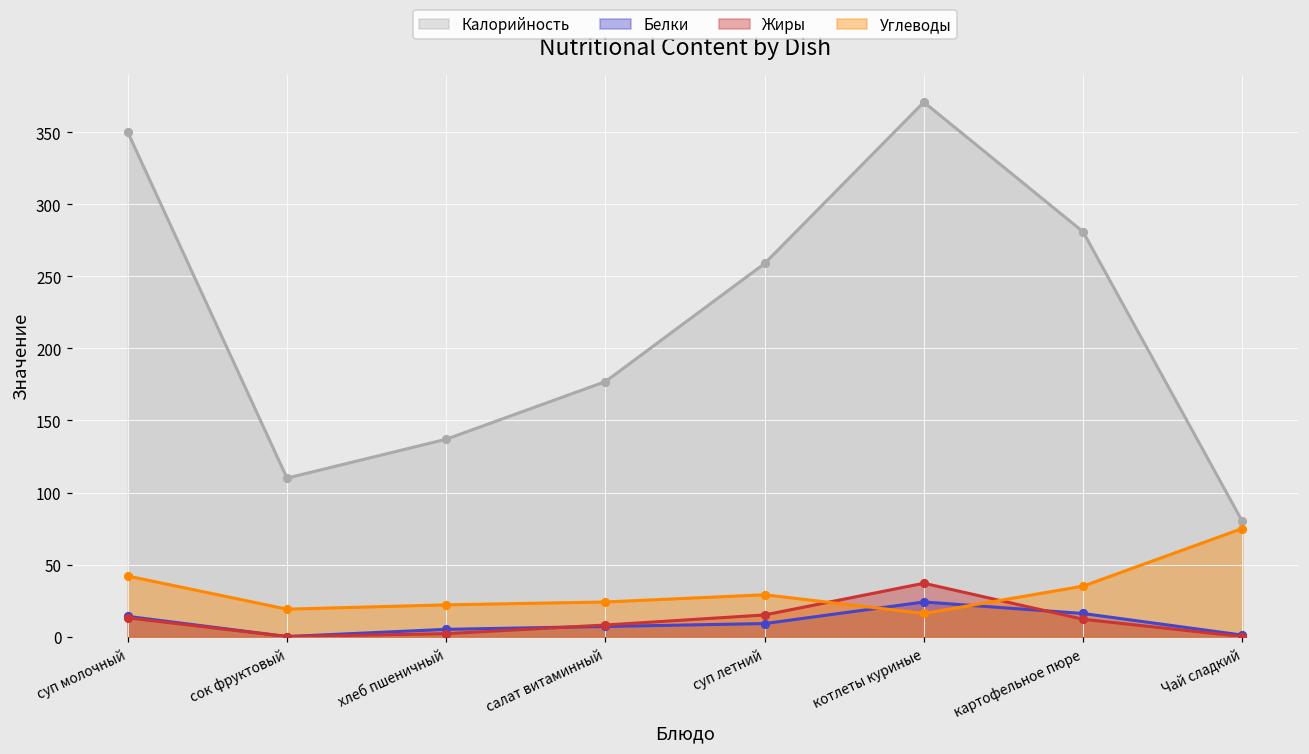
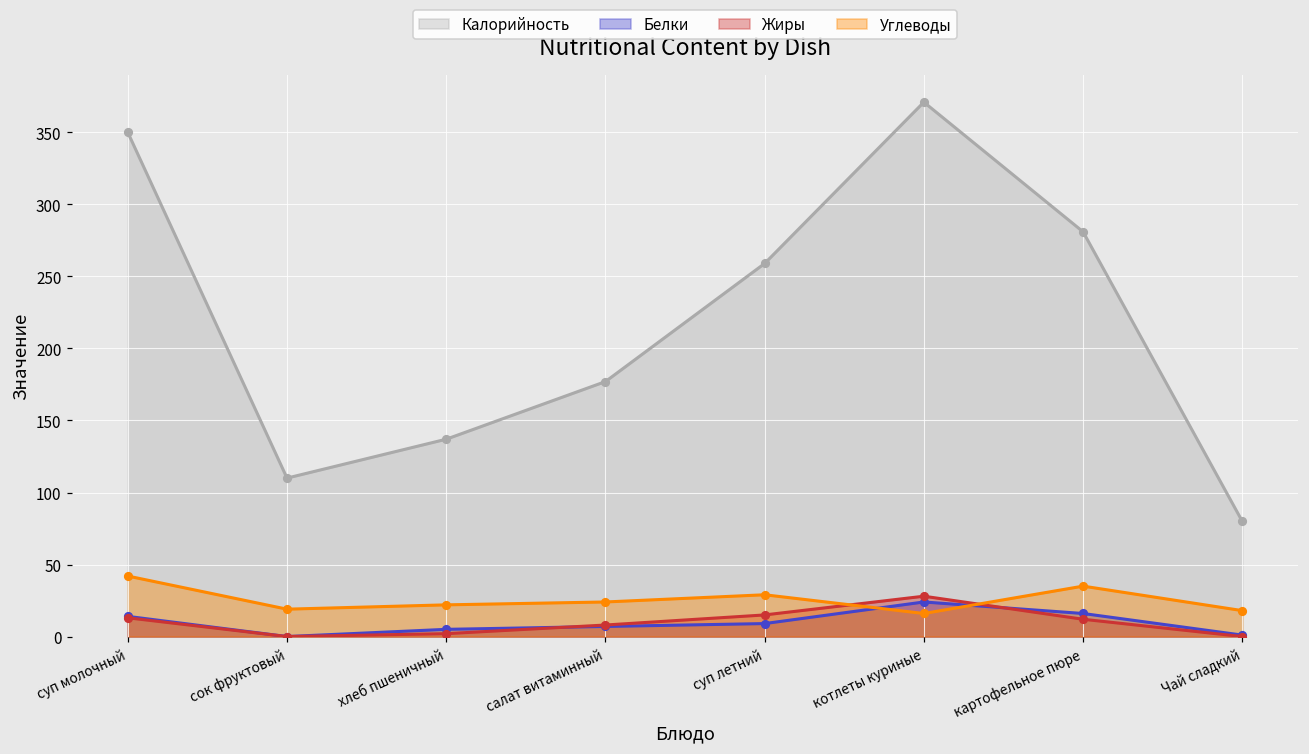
  {
    "Калорийность": {
      "суп молочный": 350,
      "сок фруктовый": 110,
      "хлеб пшеничный": 137,
      "салат витаминный": 177,
      "суп летний": 259,
      "котлеты куриные": 371,
      "картофельное пюре": 281,
      "Чай сладкий": 80
    },
    "Белки": {
      "хлеб пшеничный": 5,
      "суп летний": 9,
      "котлеты куриные": 24,
      "картофельное пюре": 16
    },
    "Жиры": {
      "хлеб пшеничный": 2,
      "суп летний": 15,
-     "котлеты куриные": 37,
+     "котлеты куриные": 28,
      "картофельное пюре": 12
    },
    "Углеводы": {
      "суп молочный": 42,
      "сок фруктовый": 19,
      "хлеб пшеничный": 22,
      "салат витаминный": 24,
      "суп летний": 29,
      "котлеты куриные": 16,
      "картофельное пюре": 35,
-     "Чай сладкий": 75
+     "Чай сладкий": 18
    }
  }
